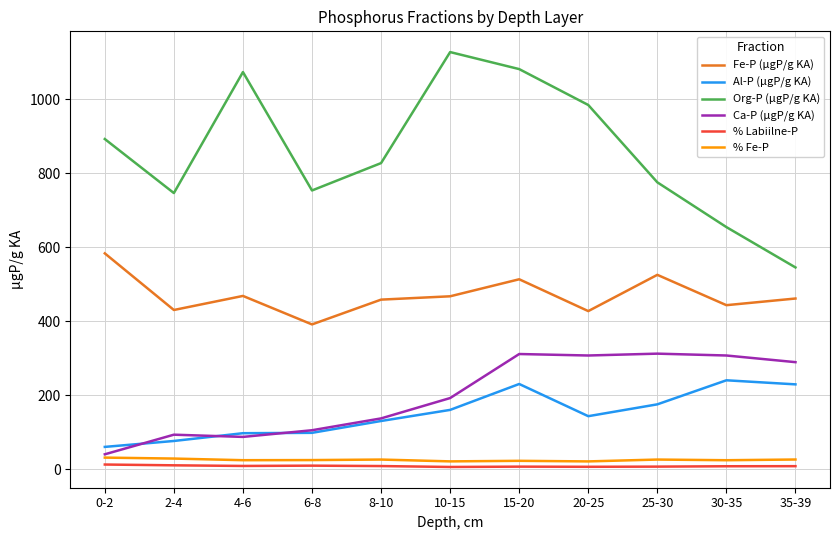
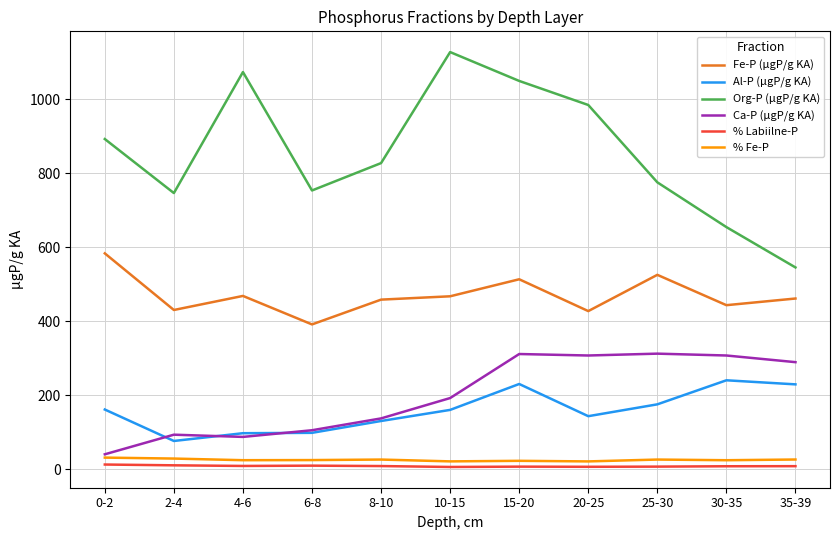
  {
    "Al-P (µgP/g KA)": {
-     "0-2": 60,
+     "0-2": 160,
      "2-4": 80,
      "4-6": 100,
      "6-8": 100,
      "8-10": 130,
      "10-15": 160,
      "15-20": 230,
      "20-25": 140,
      "25-30": 180,
      "30-35": 240,
      "35-39": 230
    },
    "Org-P (µgP/g KA)": {
      "0-2": 890,
      "2-4": 750,
      "4-6": 1070,
      "6-8": 750,
      "8-10": 830,
      "10-15": 1130,
-     "15-20": 1080,
+     "15-20": 1050,
      "20-25": 990,
      "25-30": 780,
      "30-35": 660,
      "35-39": 550
    },
    "Ca-P (µgP/g KA)": {
      "0-2": 40,
      "2-4": 90,
      "4-6": 90,
      "6-8": 110,
      "8-10": 140,
      "10-15": 190,
      "15-20": 310,
      "20-25": 310,
      "25-30": 310,
      "30-35": 310,
      "35-39": 290
    }
  }
